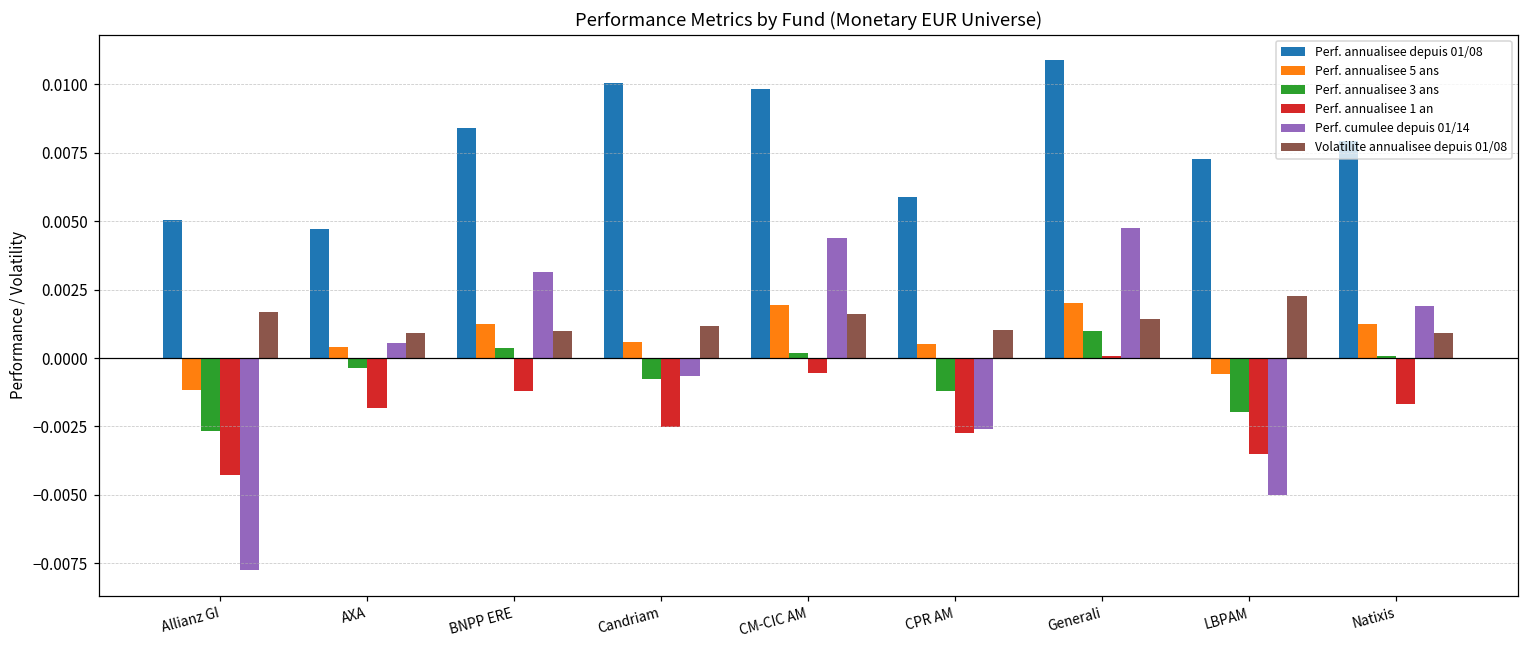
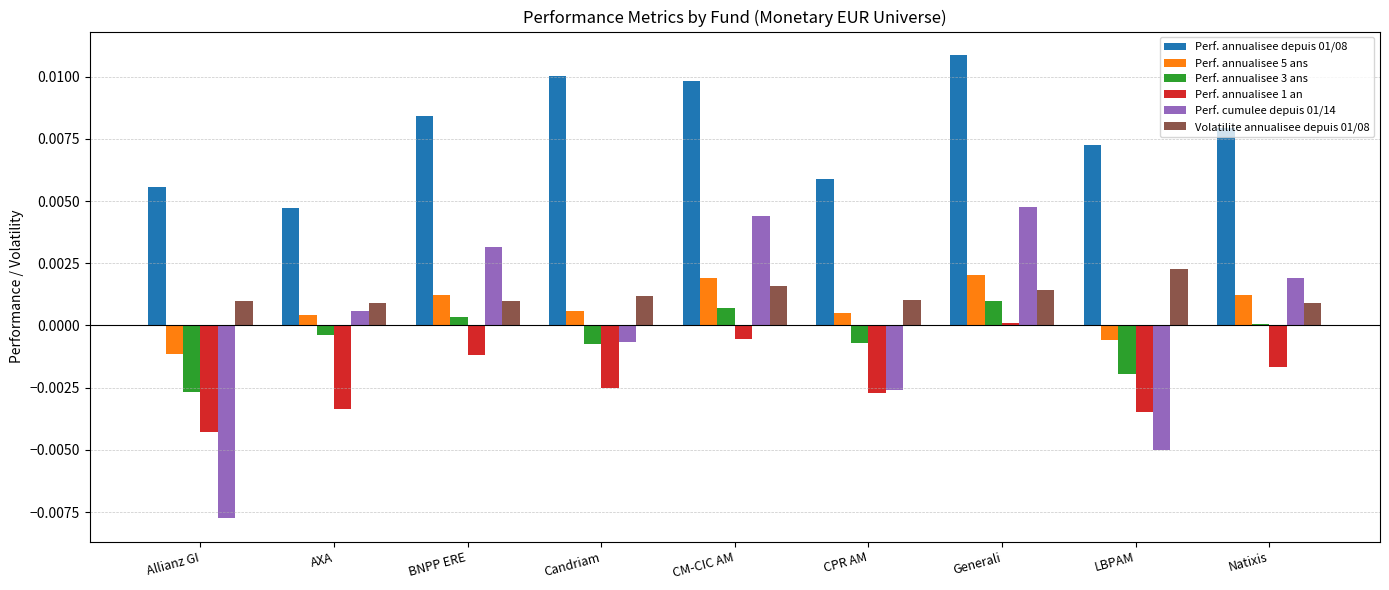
  {
    "Perf. annualisee depuis 01/08": {
-     "Allianz GI": 0.0051,
+     "Allianz GI": 0.0056,
      "AXA": 0.0047,
      "BNPP ERE": 0.0084,
      "Candriam": 0.0100,
      "CM-CIC AM": 0.0098,
      "CPR AM": 0.0059,
      "Generali": 0.0109,
      "LBPAM": 0.0073
    },
    "Perf. annualisee 5 ans": {
      "Allianz GI": -0.0012,
      "AXA": 0.0004,
      "BNPP ERE": 0.0012,
      "Candriam": 0.0006,
      "CM-CIC AM": 0.0019,
      "CPR AM": 0.0005,
      "Generali": 0.0020,
      "LBPAM": -0.0006,
      "Natixis": 0.0012
    },
    "Perf. annualisee 3 ans": {
      "Allianz GI": -0.0027,
      "AXA": -0.0004,
      "BNPP ERE": 0.0004,
      "Candriam": -0.0008,
-     "CM-CIC AM": 0.0002,
-     "CPR AM": -0.0012,
+     "CM-CIC AM": 0.0007,
+     "CPR AM": -0.0007,
      "Generali": 0.0010,
      "LBPAM": -0.0020
    },
    "Perf. annualisee 1 an": {
      "Allianz GI": -0.0043,
-     "AXA": -0.0018,
+     "AXA": -0.0033,
      "BNPP ERE": -0.0012,
      "Candriam": -0.0025,
      "CM-CIC AM": -0.0006,
      "CPR AM": -0.0027,
      "LBPAM": -0.0035,
      "Natixis": -0.0017
    },
    "Perf. cumulee depuis 01/14": {
      "Allianz GI": -0.0078,
      "AXA": 0.0006,
      "BNPP ERE": 0.0031,
      "Candriam": -0.0007,
      "CM-CIC AM": 0.0044,
      "CPR AM": -0.0026,
      "Generali": 0.0048,
      "LBPAM": -0.0050,
      "Natixis": 0.0019
    },
    "Volatilite annualisee depuis 01/08": {
-     "Allianz GI": 0.0017,
+     "Allianz GI": 0.0010,
      "AXA": 0.0009,
      "BNPP ERE": 0.0010,
      "Candriam": 0.0012,
      "CM-CIC AM": 0.0016,
      "CPR AM": 0.0010,
      "Generali": 0.0014,
      "LBPAM": 0.0023,
      "Natixis": 0.0009
    }
  }
